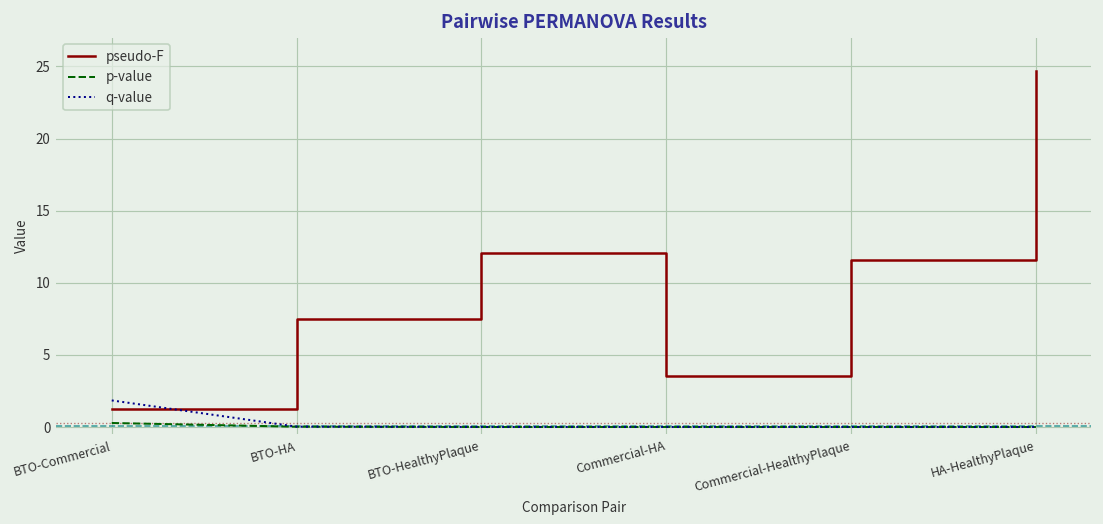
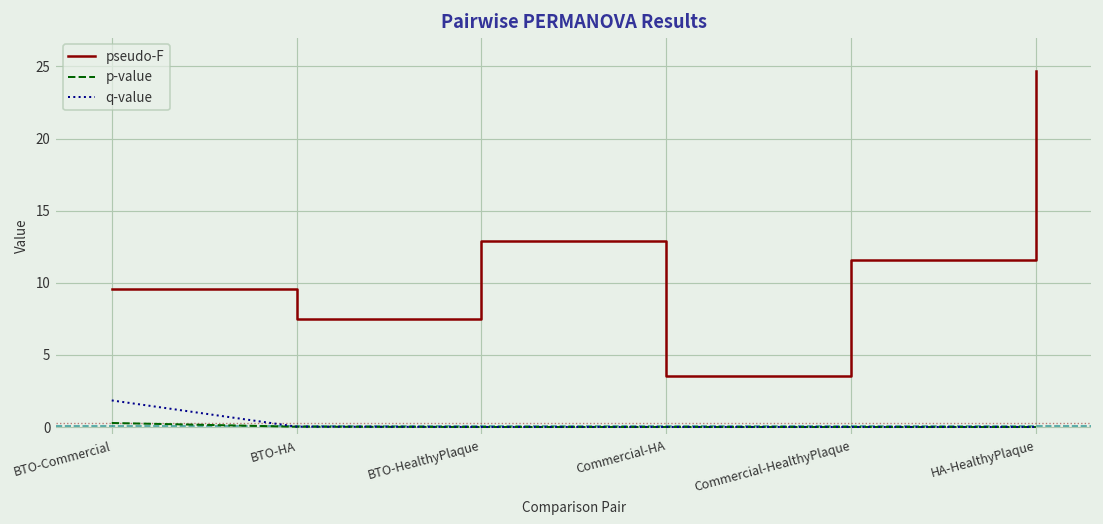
  {
    "pseudo-F": {
-     "BTO-Commercial": 1.2,
+     "BTO-Commercial": 9.5,
      "BTO-HA": 7.5,
-     "BTO-HealthyPlaque": 12.1,
+     "BTO-HealthyPlaque": 12.9,
      "Commercial-HA": 3.5,
      "Commercial-HealthyPlaque": 11.6,
      "HA-HealthyPlaque": 24.7
    },
    "p-value": {
      "BTO-Commercial": 0.3
    },
    "q-value": {
      "BTO-Commercial": 1.8
    }
  }
